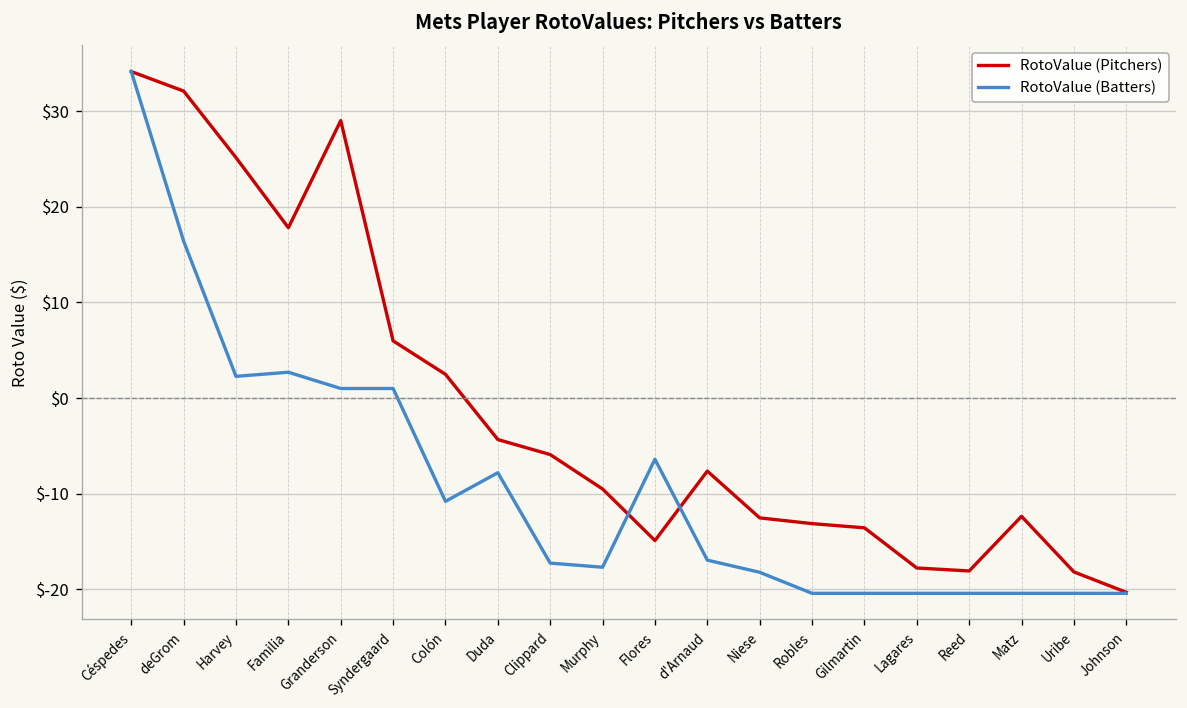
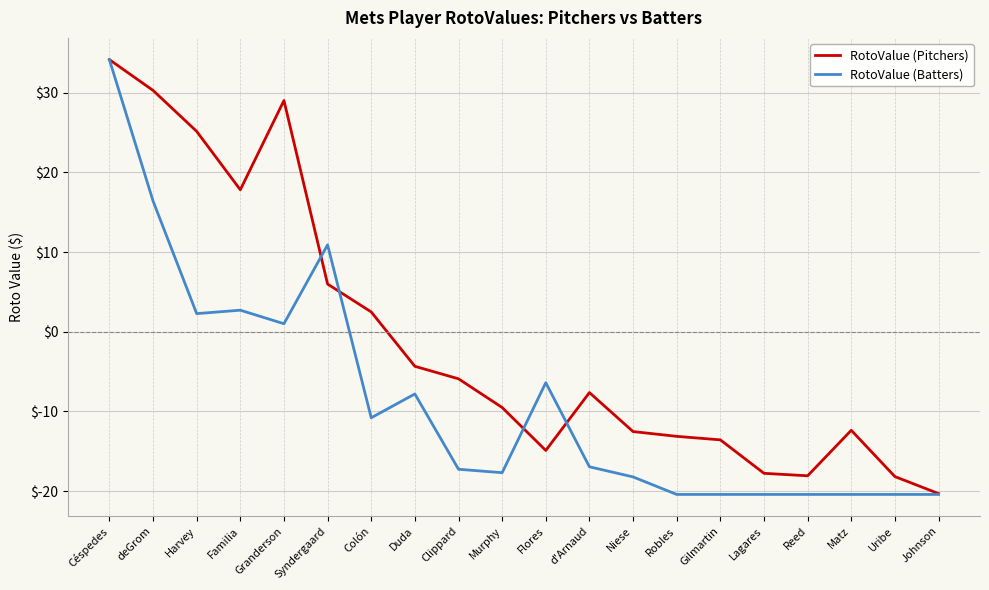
  {
    "RotoValue (Pitchers)": {
-     "deGrom": "$32",
+     "deGrom": "$30",
      "Harvey": "$25",
      "Familia": "$18",
      "Granderson": "$29",
      "Syndergaard": "$6",
      "Colón": "$2",
      "Duda": "$-4",
      "Clippard": "$-6",
      "Murphy": "$-10",
      "Flores": "$-15",
      "d'Arnaud": "$-8",
      "Niese": "$-13",
      "Robles": "$-13",
      "Gilmartin": "$-14",
      "Lagares": "$-18",
      "Reed": "$-18",
      "Matz": "$-12",
      "Uribe": "$-18"
    },
    "RotoValue (Batters)": {
      "deGrom": "$16",
      "Harvey": "$2",
      "Familia": "$3",
      "Granderson": "$1",
-     "Syndergaard": "$1",
+     "Syndergaard": "$11",
      "Colón": "$-11",
      "Duda": "$-8",
      "Clippard": "$-17",
      "Murphy": "$-18",
      "Flores": "$-6",
      "d'Arnaud": "$-17",
      "Niese": "$-18",
      "Robles": "$-20",
      "Gilmartin": "$-20",
      "Lagares": "$-20",
      "Reed": "$-20",
      "Matz": "$-20",
      "Uribe": "$-20"
    }
  }
